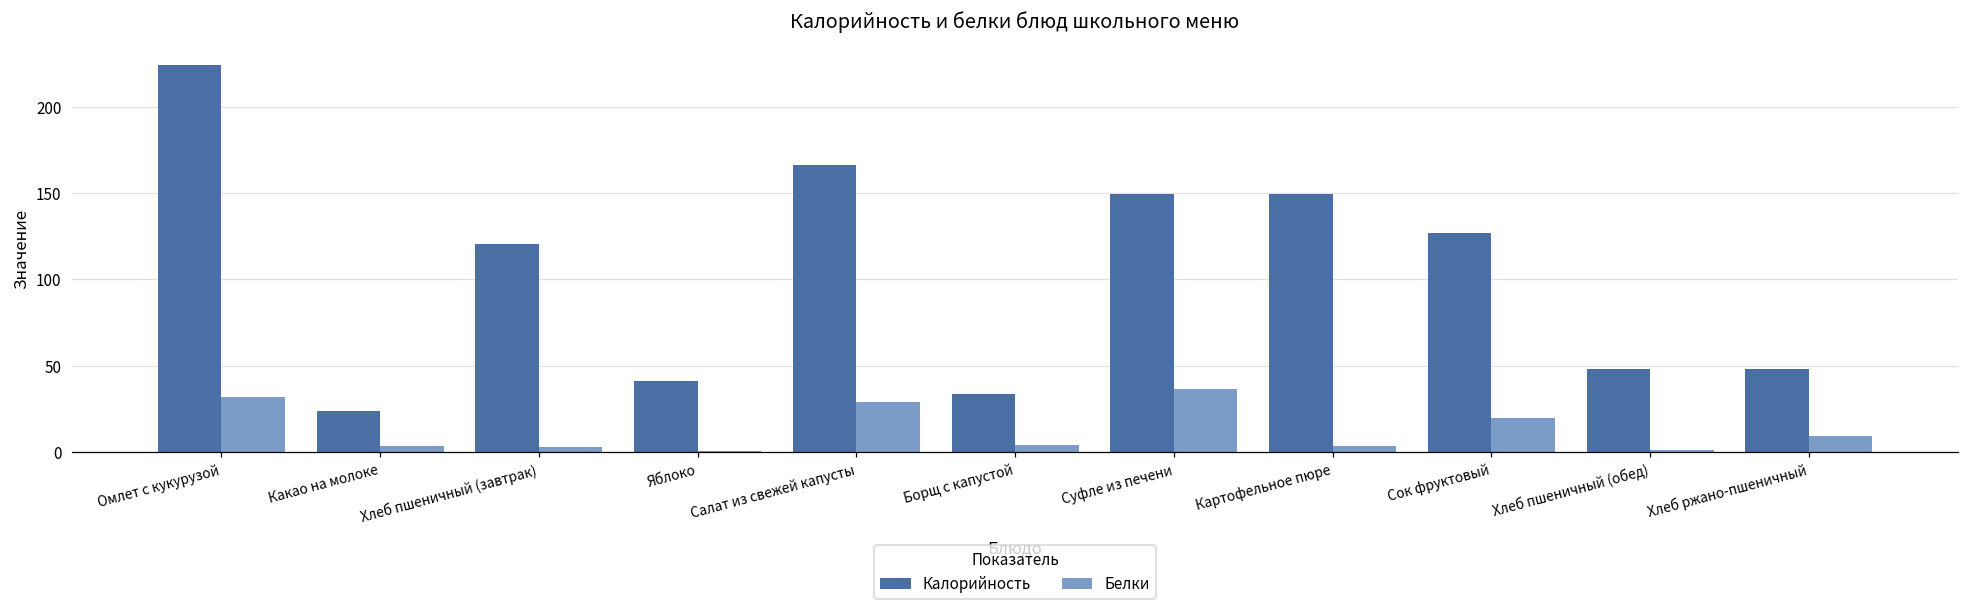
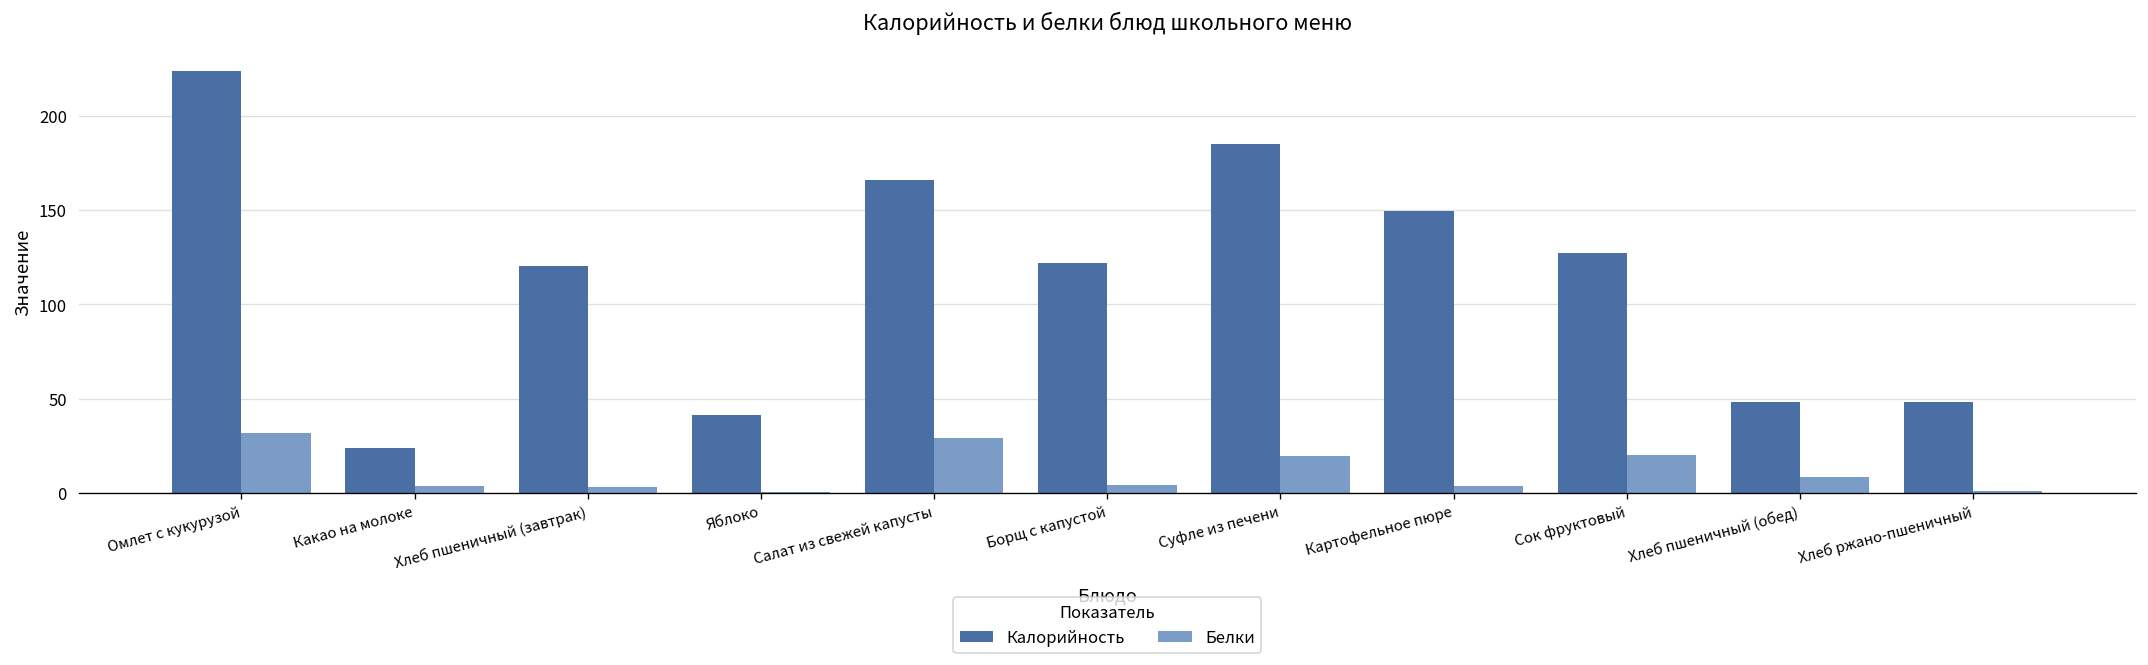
  {
    "Калорийность": {
      "Омлет с кукурузой": 224,
      "Какао на молоке": 24,
      "Хлеб пшеничный (завтрак)": 121,
      "Яблоко": 41,
      "Салат из свежей капусты": 166,
-     "Борщ с капустой": 34,
-     "Суфле из печени": 149,
+     "Борщ с капустой": 122,
+     "Суфле из печени": 185,
      "Картофельное пюре": 150,
      "Сок фруктовый": 127,
      "Хлеб пшеничный (обед)": 48,
      "Хлеб ржано-пшеничный": 48
    },
    "Белки": {
      "Омлет с кукурузой": 32,
      "Какао на молоке": 4,
      "Хлеб пшеничный (завтрак)": 3,
      "Салат из свежей капусты": 29,
      "Борщ с капустой": 4,
-     "Суфле из печени": 37,
+     "Суфле из печени": 20,
      "Картофельное пюре": 3,
      "Сок фруктовый": 20,
-     "Хлеб пшеничный (обед)": 1,
-     "Хлеб ржано-пшеничный": 10
+     "Хлеб пшеничный (обед)": 9,
+     "Хлеб ржано-пшеничный": 1
    }
  }
